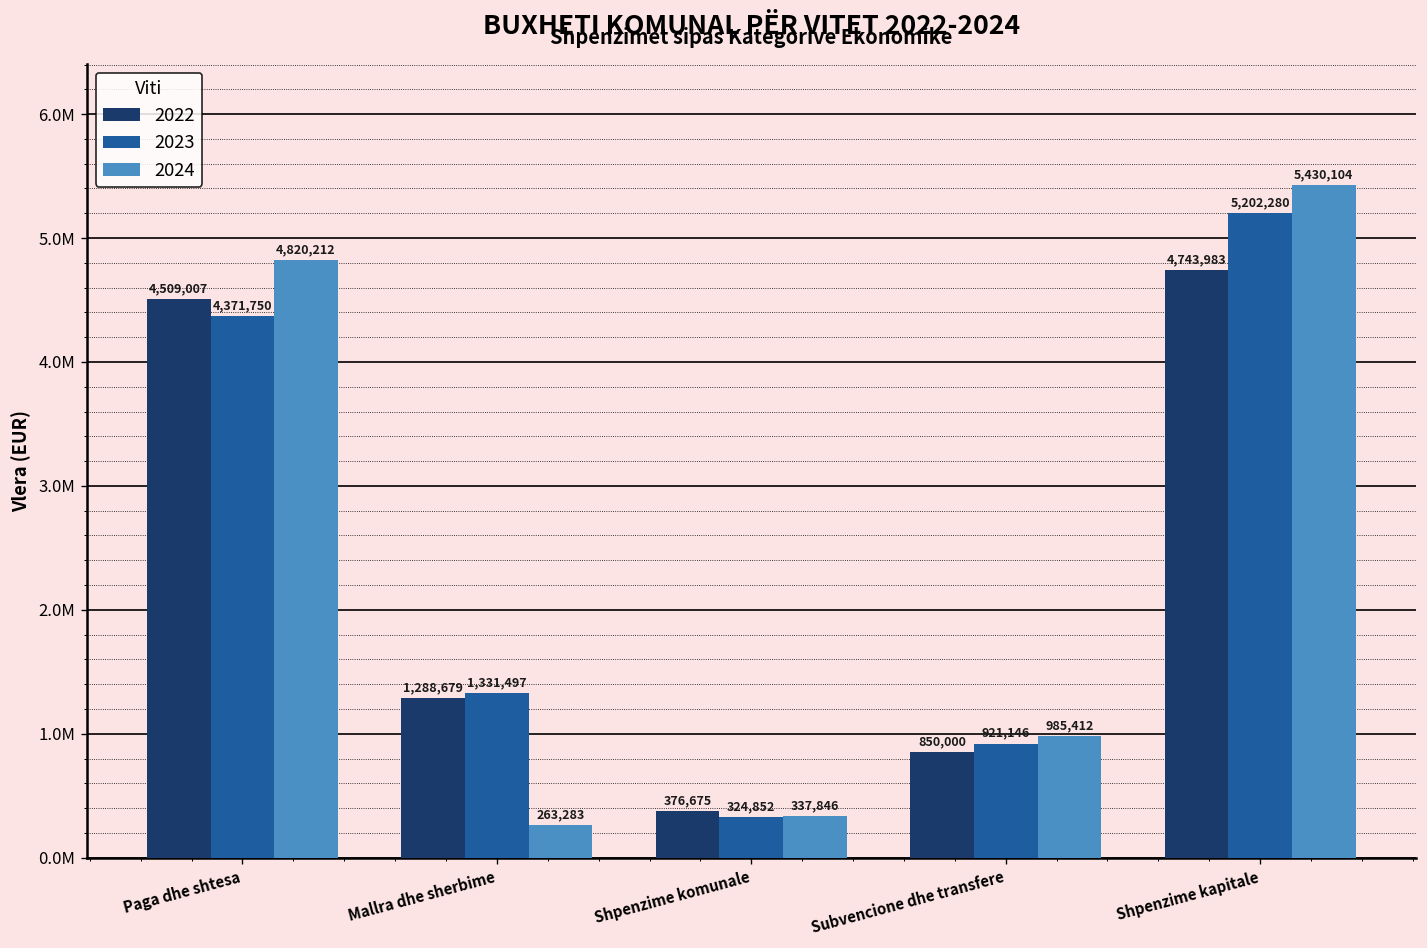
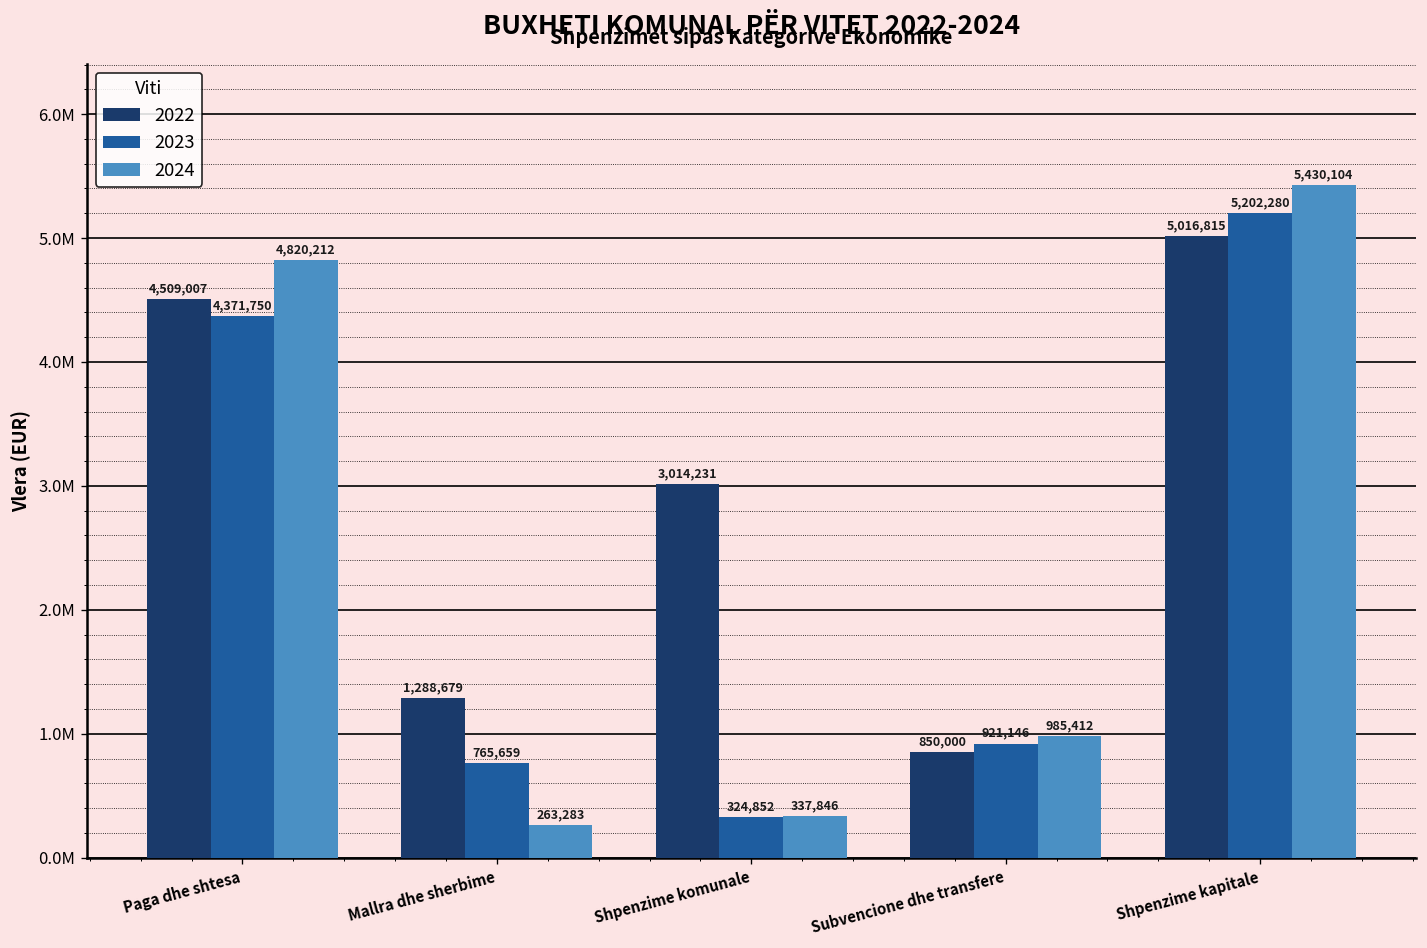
  {
    "2022": {
      "Paga dhe shtesa": "4,509,007",
      "Mallra dhe sherbime": "1,288,679",
-     "Shpenzime komunale": "376,675",
+     "Shpenzime komunale": "3,014,231",
      "Subvencione dhe transfere": "850,000",
-     "Shpenzime kapitale": "4,743,983"
+     "Shpenzime kapitale": "5,016,815"
    },
    "2023": {
      "Paga dhe shtesa": "4,371,750",
-     "Mallra dhe sherbime": "1,331,497",
+     "Mallra dhe sherbime": "765,659",
      "Shpenzime komunale": "324,852",
      "Subvencione dhe transfere": "921,146",
      "Shpenzime kapitale": "5,202,280"
    },
    "2024": {
      "Paga dhe shtesa": "4,820,212",
      "Mallra dhe sherbime": "263,283",
      "Shpenzime komunale": "337,846",
      "Subvencione dhe transfere": "985,412",
      "Shpenzime kapitale": "5,430,104"
    }
  }
